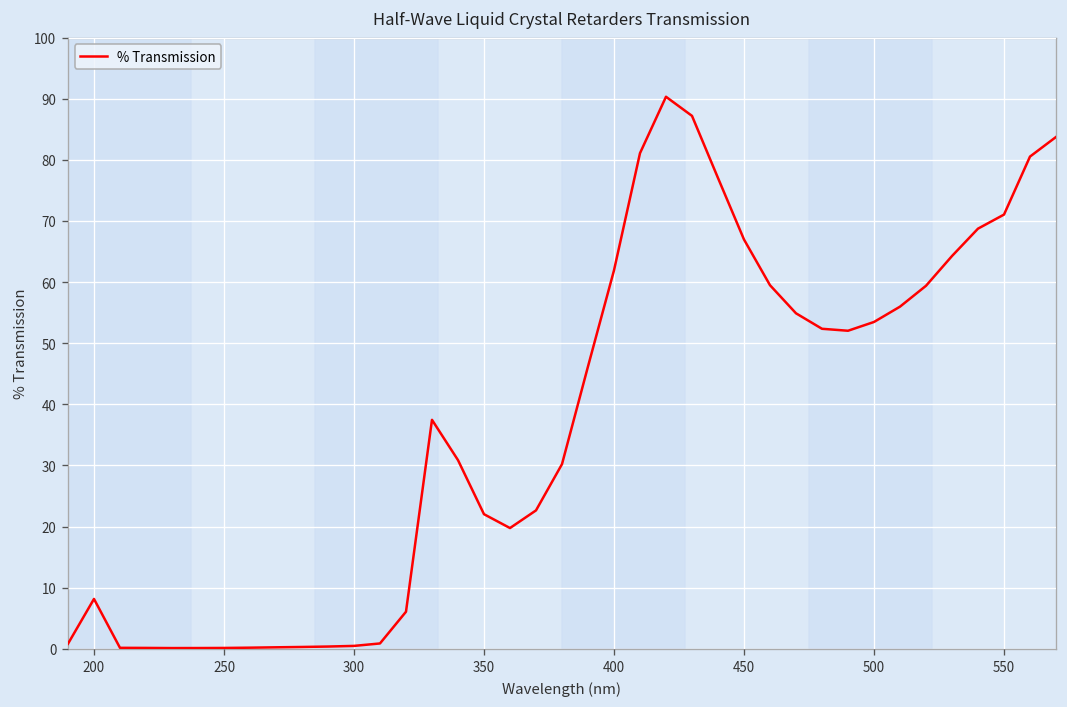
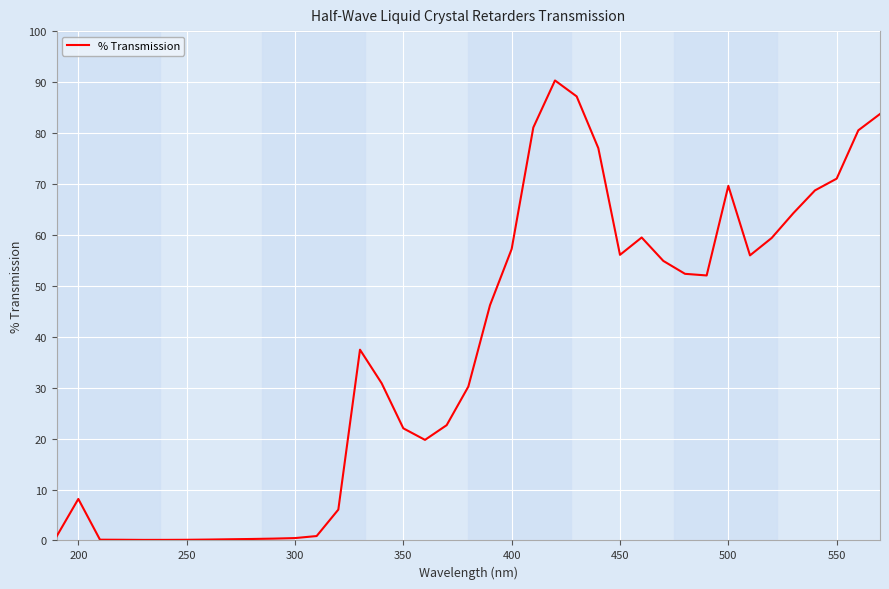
  {
    "200": 8,
    "250": 0,
    "300": 0,
    "350": 22,
-   "400": 62,
-   "450": 67,
-   "500": 53,
+   "400": 57,
+   "450": 56,
+   "500": 70,
    "550": 71
  }
